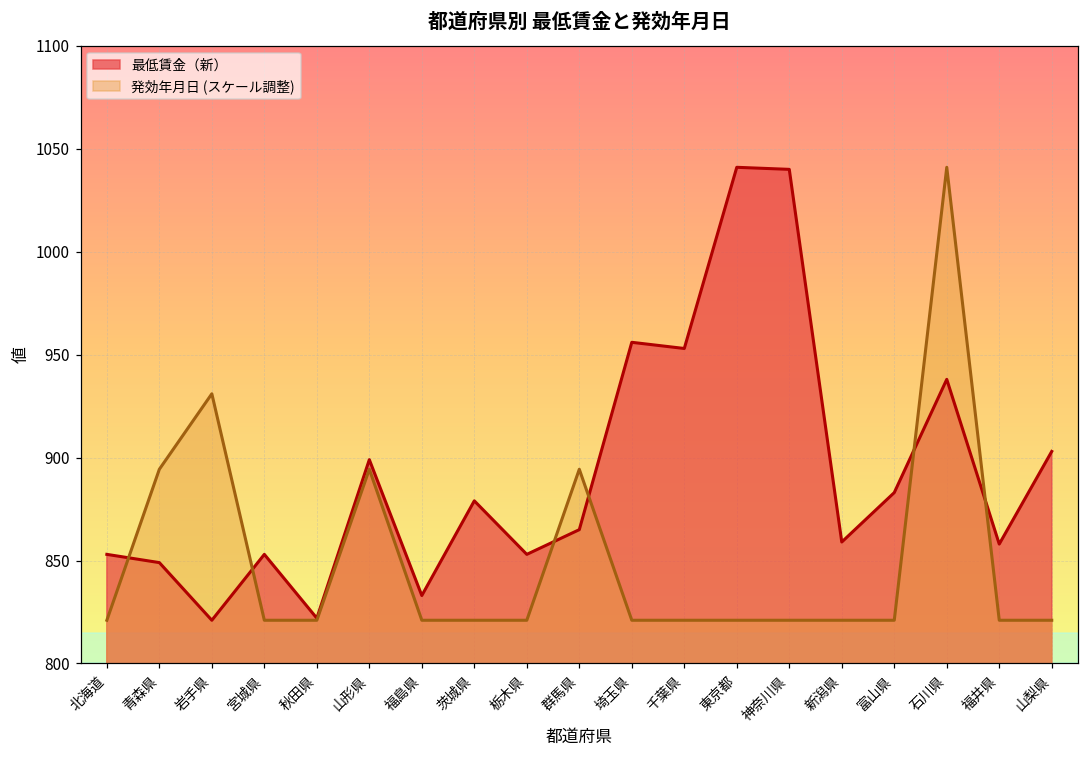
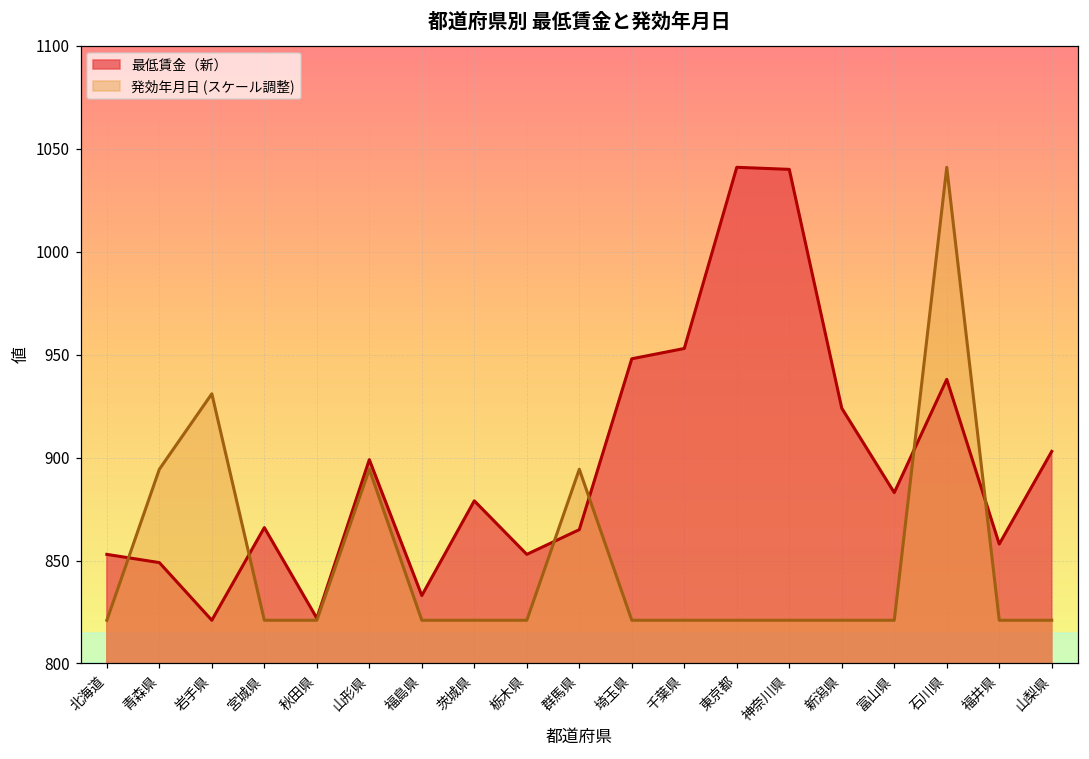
  {
    "最低賃金（新）": {
      "北海道": 853,
      "青森県": 849,
      "岩手県": 821,
-     "宮城県": 853,
+     "宮城県": 866,
      "山形県": 899,
      "福島県": 833,
      "茨城県": 879,
      "栃木県": 853,
      "群馬県": 865,
-     "埼玉県": 956,
+     "埼玉県": 948,
      "千葉県": 953,
      "東京都": 1041,
      "神奈川県": 1040,
-     "新潟県": 859,
+     "新潟県": 924,
      "富山県": 883,
      "石川県": 938,
      "福井県": 858,
      "山梨県": 903
    },
    "発効年月日 (スケール調整)": {
      "北海道": 821,
      "青森県": 894,
      "岩手県": 931,
      "宮城県": 821,
      "山形県": 894,
      "福島県": 821,
      "茨城県": 821,
      "栃木県": 821,
      "群馬県": 894,
      "埼玉県": 821,
      "千葉県": 821,
      "東京都": 821,
      "神奈川県": 821,
      "新潟県": 821,
      "富山県": 821,
      "石川県": 1041,
      "福井県": 821,
      "山梨県": 821
    }
  }
